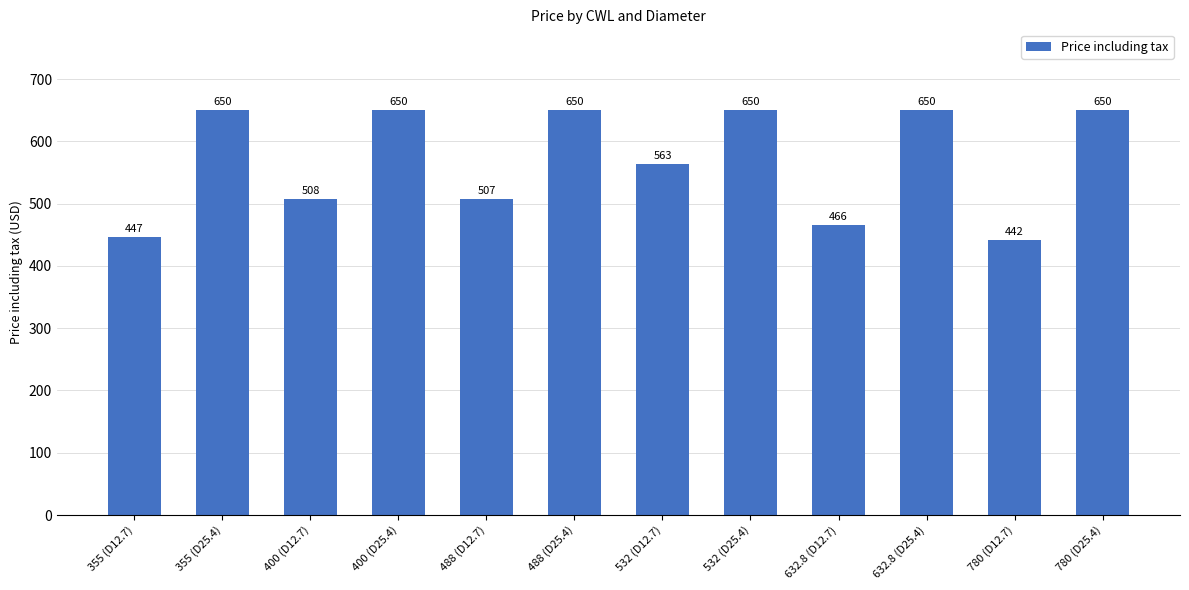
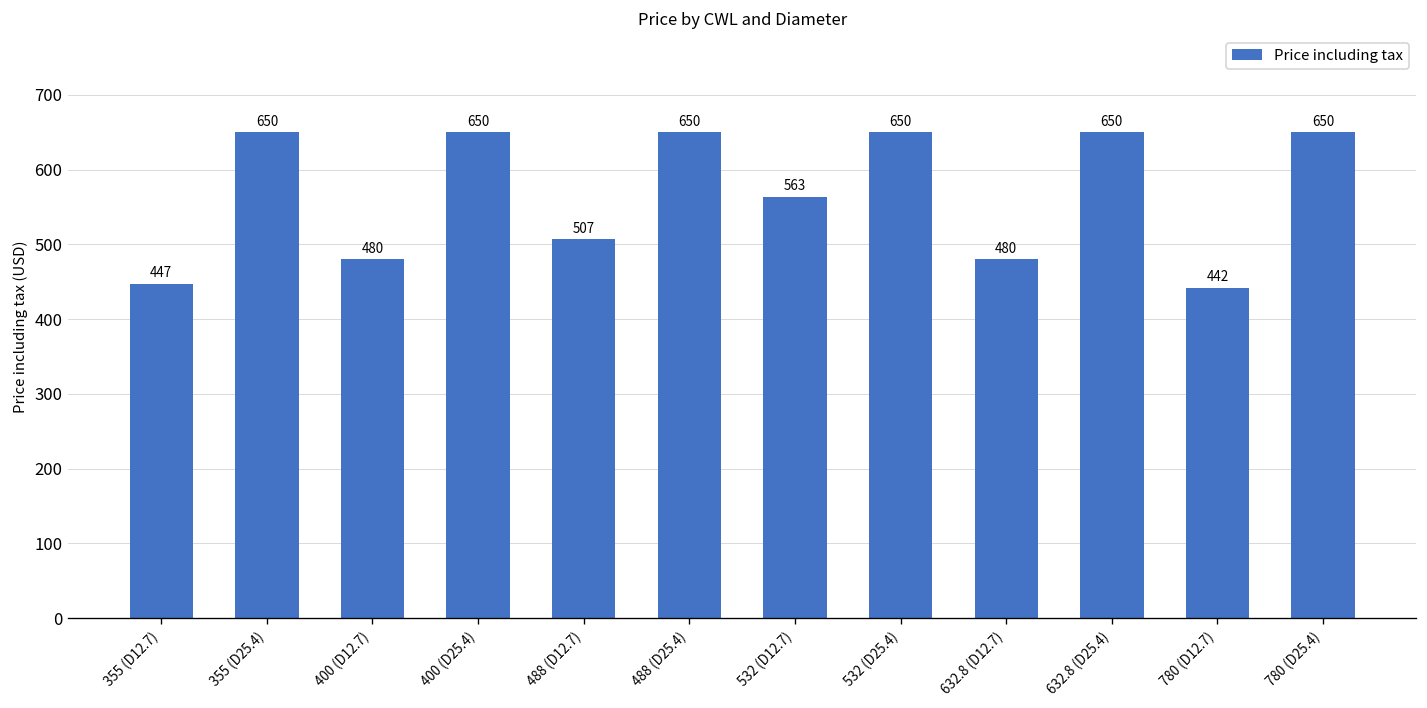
  {
    "355 (D12.7)": 447,
    "355 (D25.4)": 650,
-   "400 (D12.7)": 508,
+   "400 (D12.7)": 480,
    "400 (D25.4)": 650,
    "488 (D12.7)": 507,
    "488 (D25.4)": 650,
    "532 (D12.7)": 563,
    "532 (D25.4)": 650,
-   "632.8 (D12.7)": 466,
+   "632.8 (D12.7)": 480,
    "632.8 (D25.4)": 650,
    "780 (D12.7)": 442,
    "780 (D25.4)": 650
  }
